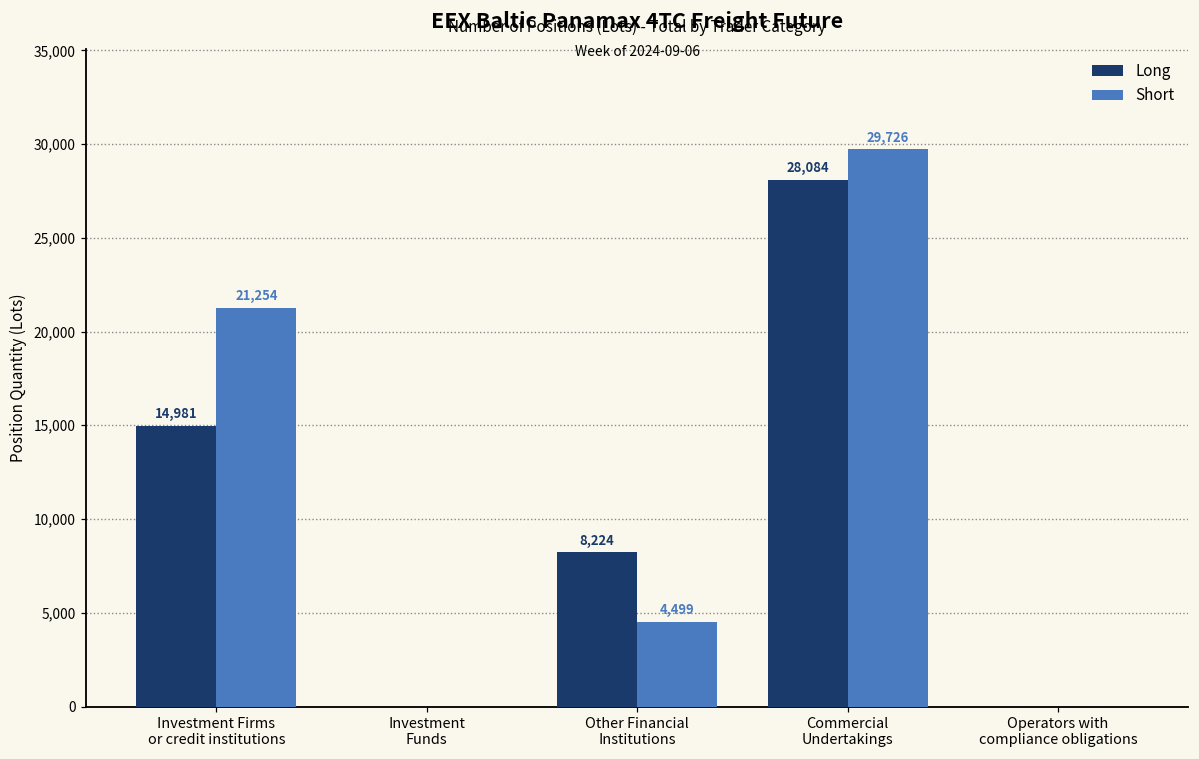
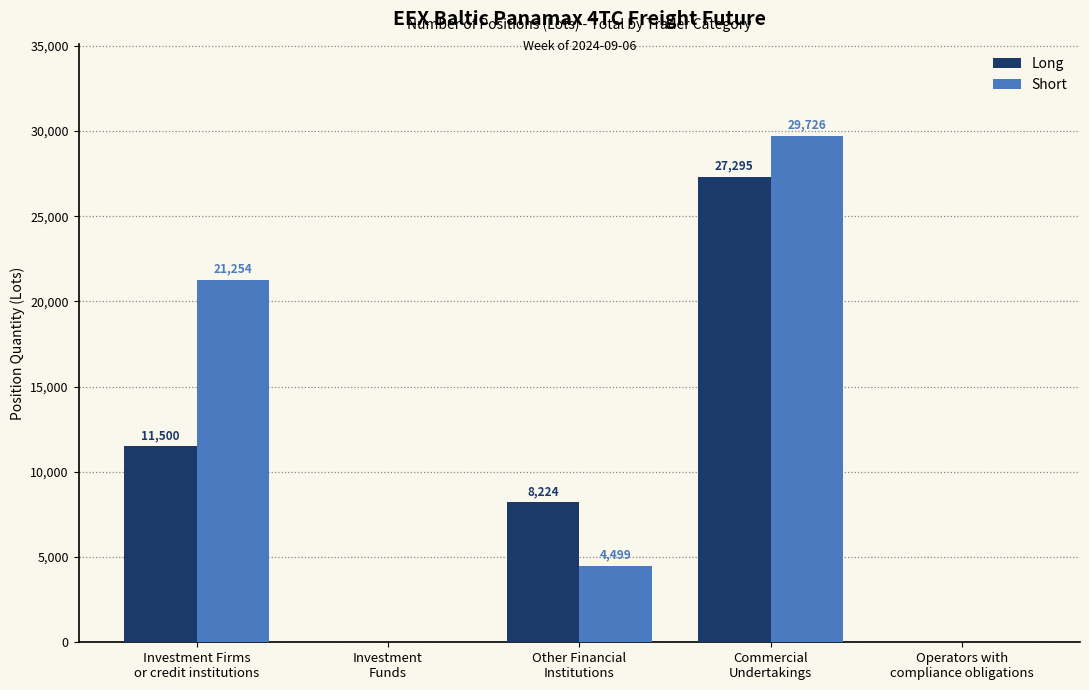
  {
    "Long": {
-     "Investment Firms or credit institutions": "14,981",
+     "Investment Firms or credit institutions": "11,500",
      "Other Financial Institutions": "8,224",
-     "Commercial Undertakings": "28,084"
+     "Commercial Undertakings": "27,295"
    },
    "Short": {
      "Investment Firms or credit institutions": "21,254",
      "Other Financial Institutions": "4,499",
      "Commercial Undertakings": "29,726"
    }
  }
